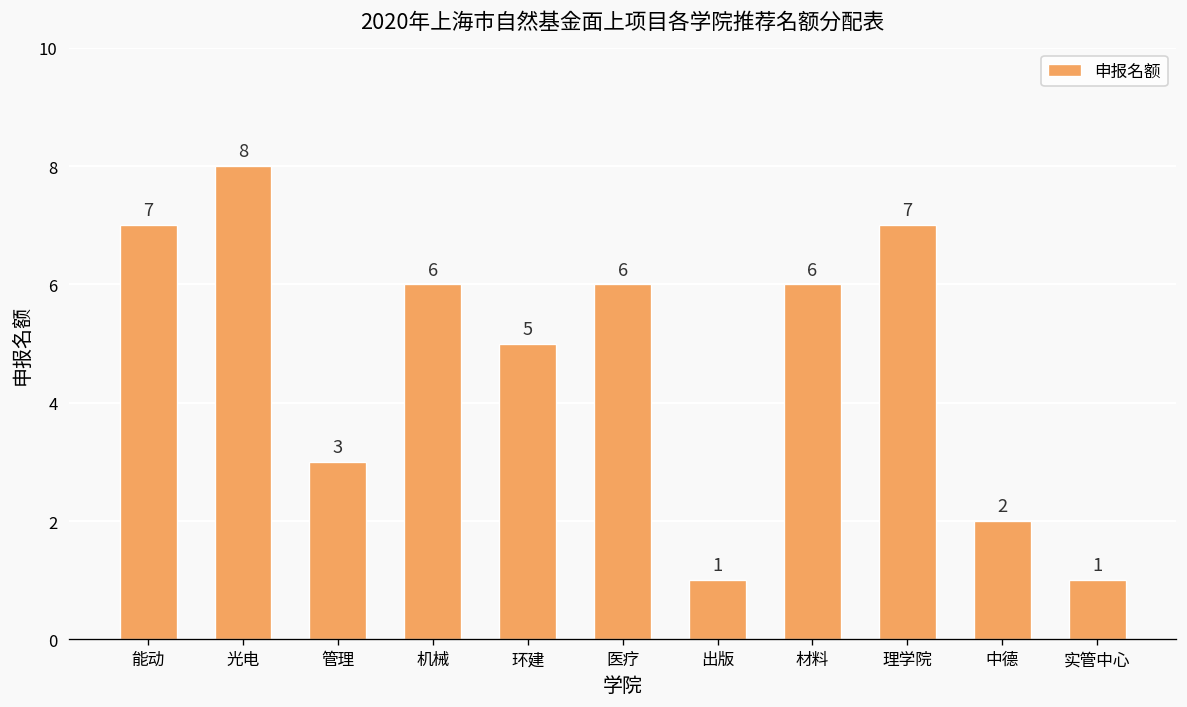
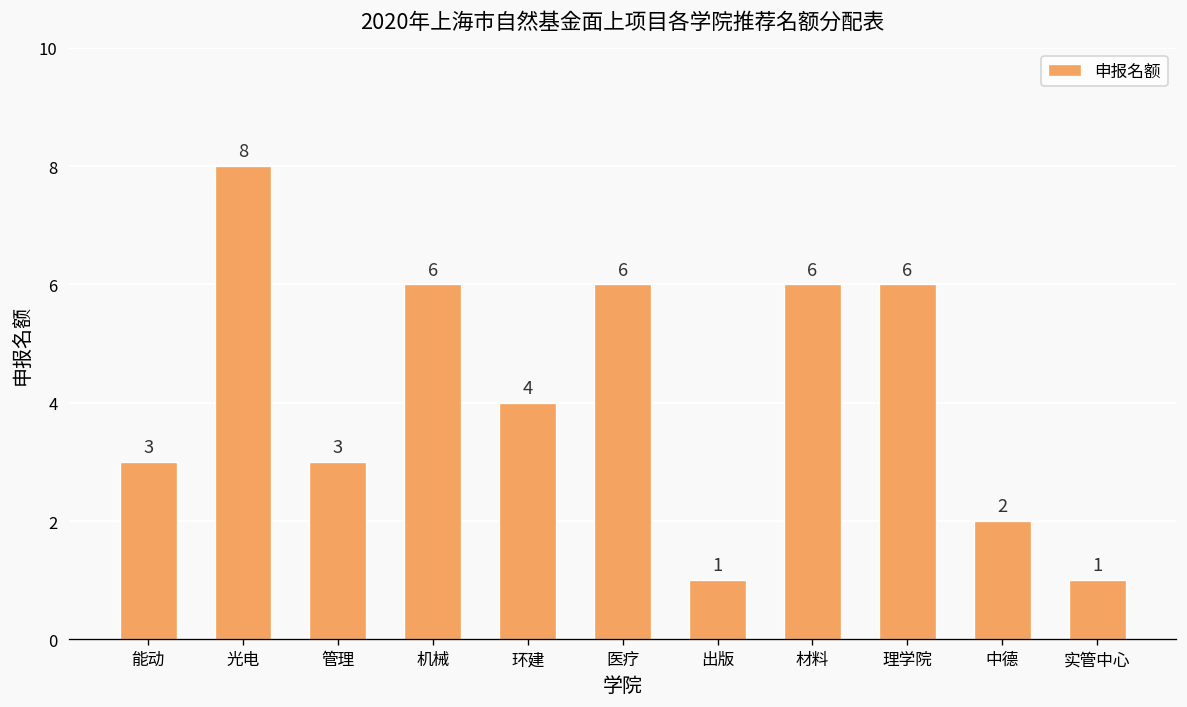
  {
-   "能动": 7,
+   "能动": 3,
    "光电": 8,
    "管理": 3,
    "机械": 6,
-   "环建": 5,
+   "环建": 4,
    "医疗": 6,
    "出版": 1,
    "材料": 6,
-   "理学院": 7,
+   "理学院": 6,
    "中德": 2,
    "实管中心": 1
  }
